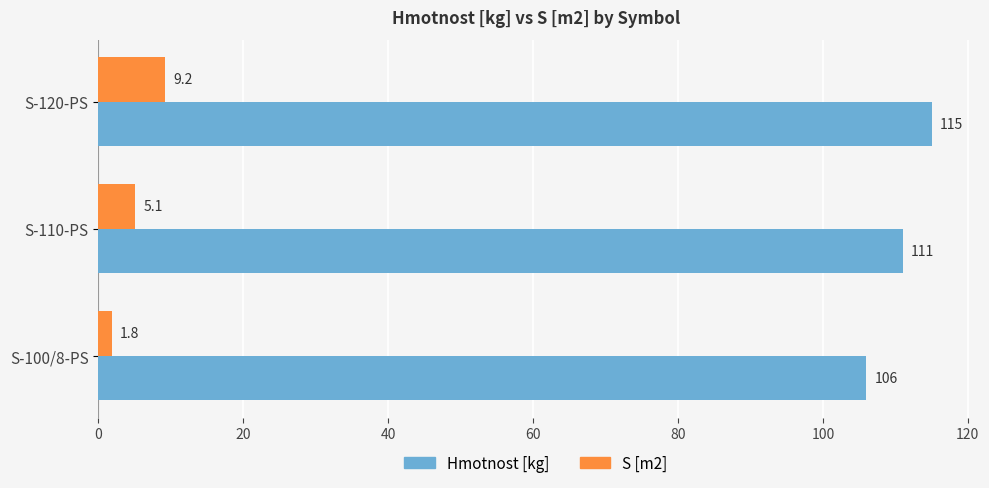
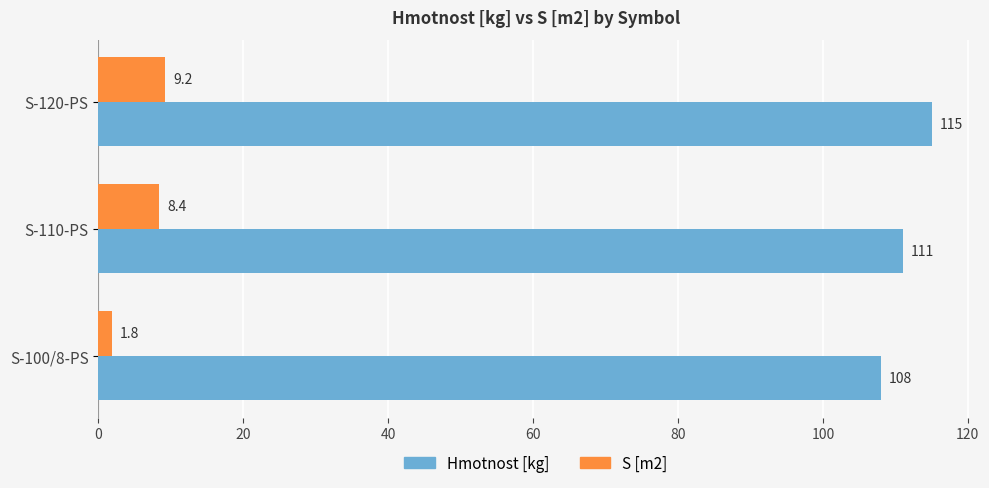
  {
    "Hmotnost [kg]": {
      "S-120-PS": 115,
      "S-110-PS": 111,
-     "S-100/8-PS": 106
+     "S-100/8-PS": 108
    },
    "S [m2]": {
      "S-120-PS": 9.2,
-     "S-110-PS": 5.1,
+     "S-110-PS": 8.4,
      "S-100/8-PS": 1.8
    }
  }
